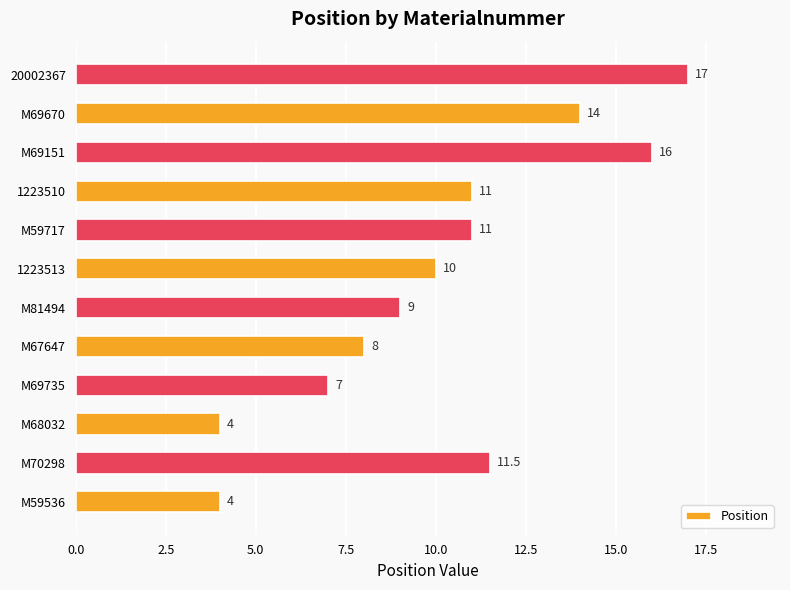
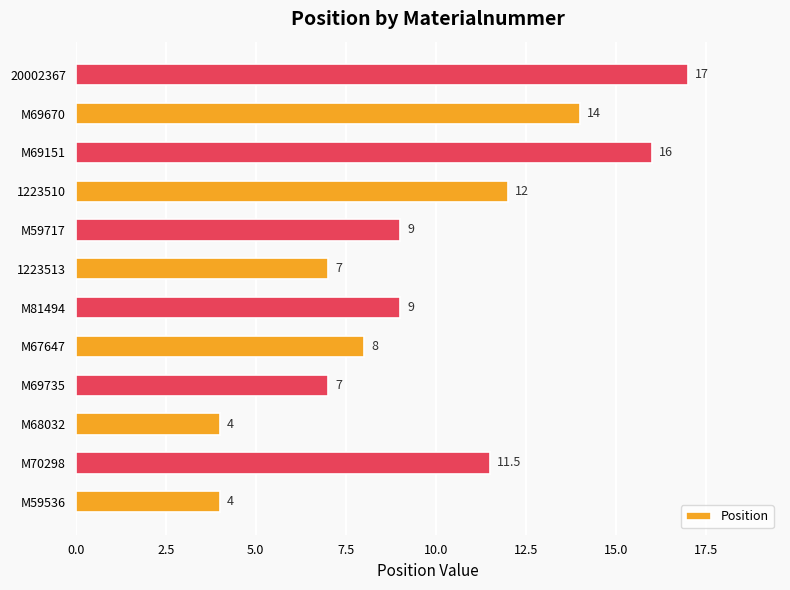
  {
    "20002367": 17,
    "M69670": 14,
    "M69151": 16,
-   "1223510": 11,
-   "M59717": 11,
-   "1223513": 10,
+   "1223510": 12,
+   "M59717": 9,
+   "1223513": 7,
    "M81494": 9,
    "M67647": 8,
    "M69735": 7,
    "M68032": 4,
    "M70298": 11.5,
    "M59536": 4
  }
